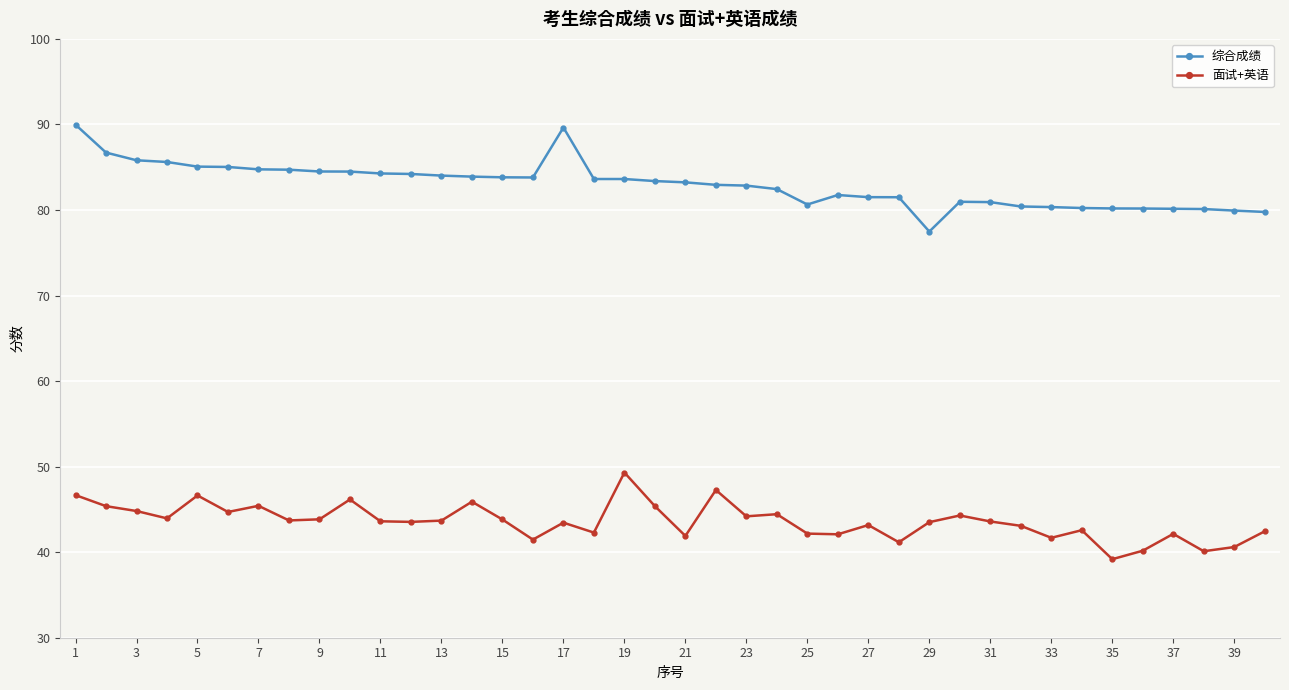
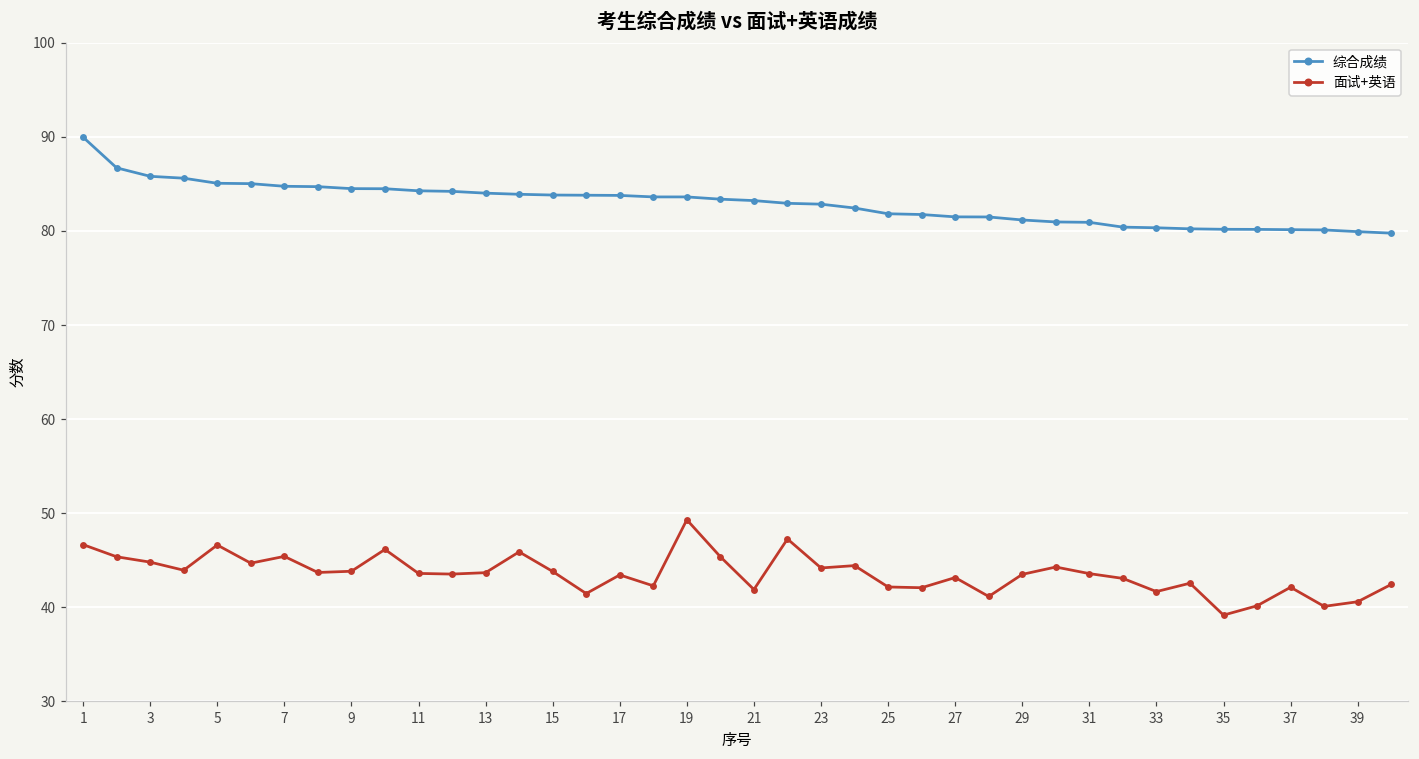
  {
    "综合成绩": {
      "1": 90,
      "3": 86,
      "5": 85,
      "7": 85,
      "9": 85,
      "11": 84,
      "13": 84,
      "15": 84,
-     "17": 90,
+     "17": 84,
      "19": 84,
      "21": 83,
      "23": 83,
-     "25": 81,
+     "25": 82,
      "27": 82,
-     "29": 77,
+     "29": 81,
      "31": 81,
      "33": 80,
      "35": 80,
      "37": 80,
      "39": 80
    },
    "面试+英语": {
      "1": 47,
      "3": 45,
      "5": 47,
      "7": 45,
      "9": 44,
      "11": 44,
      "13": 44,
      "15": 44,
      "17": 43,
      "19": 49,
      "21": 42,
      "23": 44,
      "25": 42,
      "27": 43,
      "29": 44,
      "31": 44,
      "33": 42,
      "35": 39,
      "37": 42,
      "39": 41
    }
  }
